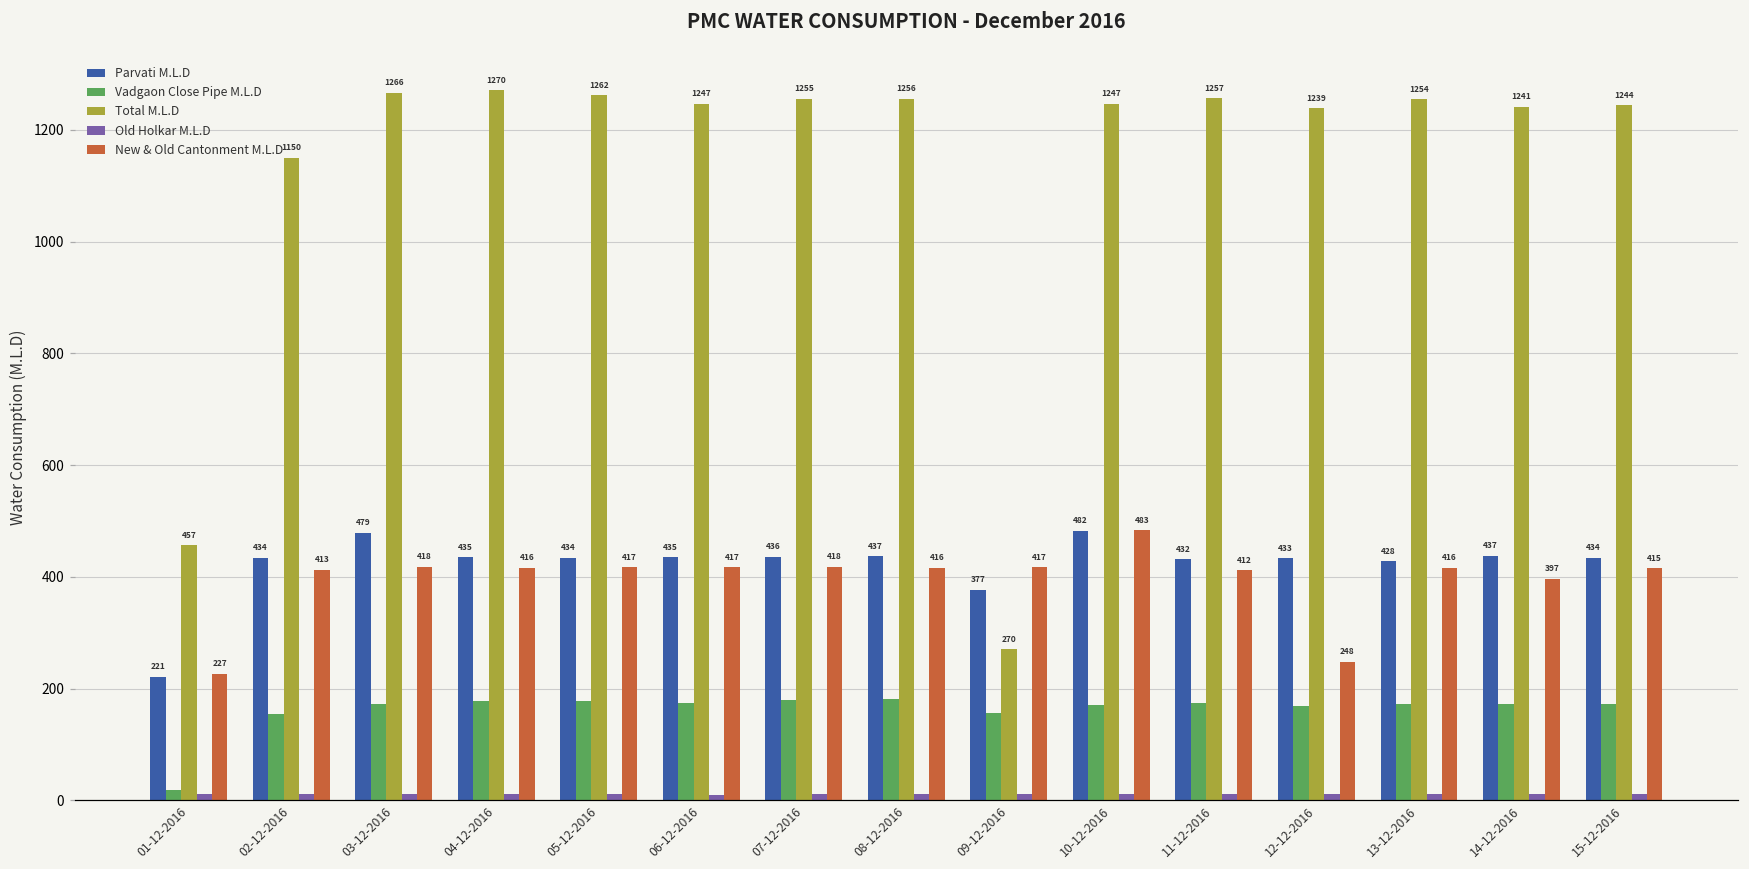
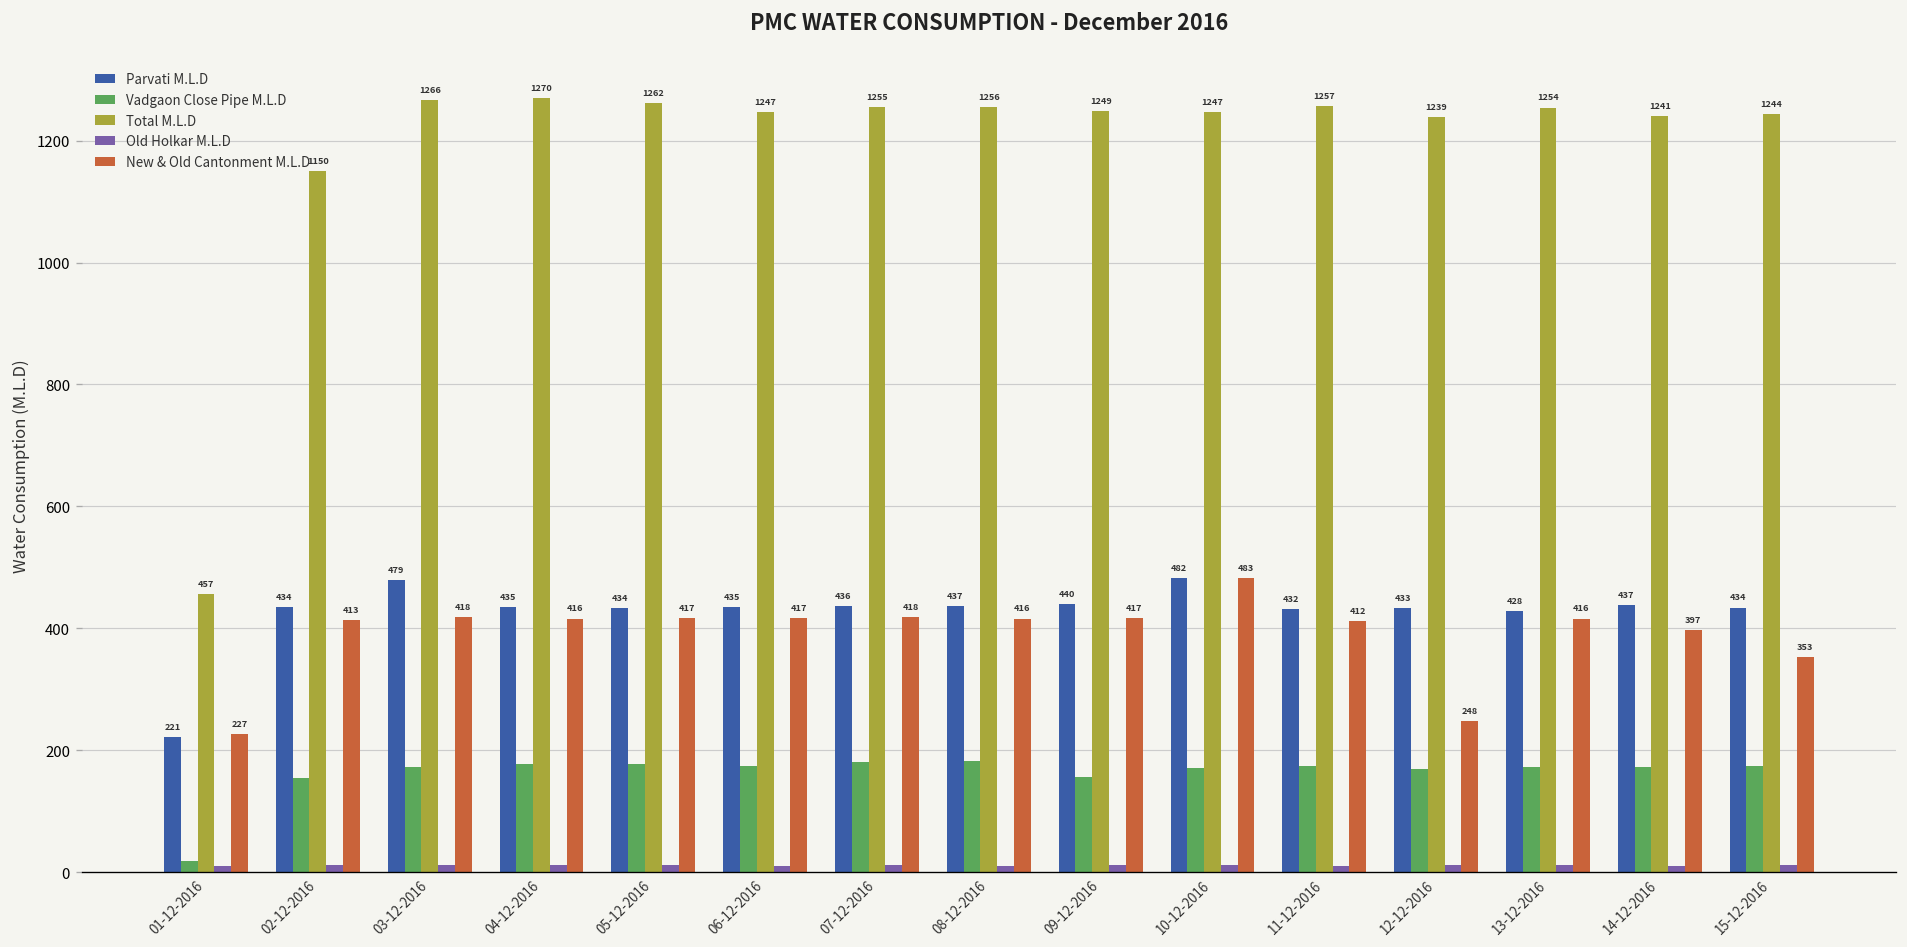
  {
    "Parvati M.L.D": {
      "01-12-2016": 221,
      "02-12-2016": 434,
      "03-12-2016": 479,
      "04-12-2016": 435,
      "05-12-2016": 434,
      "06-12-2016": 435,
      "07-12-2016": 436,
      "08-12-2016": 437,
-     "09-12-2016": 377,
+     "09-12-2016": 440,
      "10-12-2016": 482,
      "11-12-2016": 432,
      "12-12-2016": 433,
      "13-12-2016": 428,
      "14-12-2016": 437,
      "15-12-2016": 434
    },
    "Vadgaon Close Pipe M.L.D": {
      "01-12-2016": 20,
      "02-12-2016": 160,
      "03-12-2016": 170,
      "04-12-2016": 180,
      "05-12-2016": 180,
      "06-12-2016": 170,
      "07-12-2016": 180,
      "08-12-2016": 180,
      "09-12-2016": 160,
      "10-12-2016": 170,
      "11-12-2016": 170,
      "12-12-2016": 170,
      "13-12-2016": 170,
      "14-12-2016": 170,
      "15-12-2016": 170
    },
    "Total M.L.D": {
      "01-12-2016": 457,
      "02-12-2016": 1150,
      "03-12-2016": 1266,
      "04-12-2016": 1270,
      "05-12-2016": 1262,
      "06-12-2016": 1247,
      "07-12-2016": 1255,
      "08-12-2016": 1256,
-     "09-12-2016": 270,
+     "09-12-2016": 1249,
      "10-12-2016": 1247,
      "11-12-2016": 1257,
      "12-12-2016": 1239,
      "13-12-2016": 1254,
      "14-12-2016": 1241,
      "15-12-2016": 1244
    },
    "Old Holkar M.L.D": {
      "01-12-2016": 10,
      "02-12-2016": 10,
      "03-12-2016": 10,
      "04-12-2016": 10,
      "05-12-2016": 10,
      "06-12-2016": 10,
      "07-12-2016": 10,
      "08-12-2016": 10,
      "09-12-2016": 10,
      "10-12-2016": 10,
      "11-12-2016": 10,
      "12-12-2016": 10,
      "13-12-2016": 10,
      "14-12-2016": 10,
      "15-12-2016": 10
    },
    "New & Old Cantonment M.L.D": {
      "01-12-2016": 227,
      "02-12-2016": 413,
      "03-12-2016": 418,
      "04-12-2016": 416,
      "05-12-2016": 417,
      "06-12-2016": 417,
      "07-12-2016": 418,
      "08-12-2016": 416,
      "09-12-2016": 417,
      "10-12-2016": 483,
      "11-12-2016": 412,
      "12-12-2016": 248,
      "13-12-2016": 416,
      "14-12-2016": 397,
-     "15-12-2016": 415
+     "15-12-2016": 353
    }
  }
